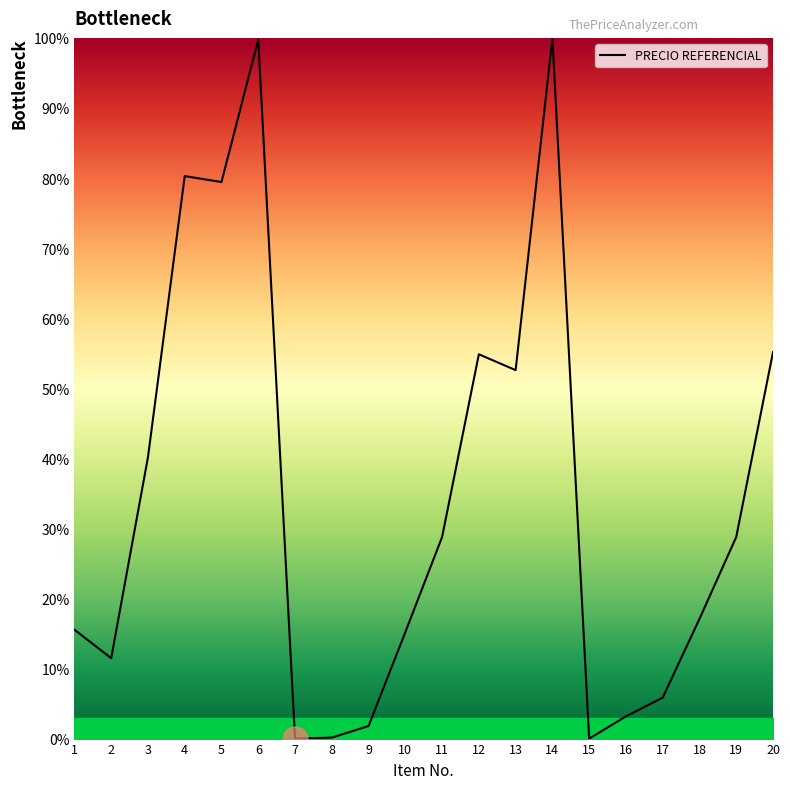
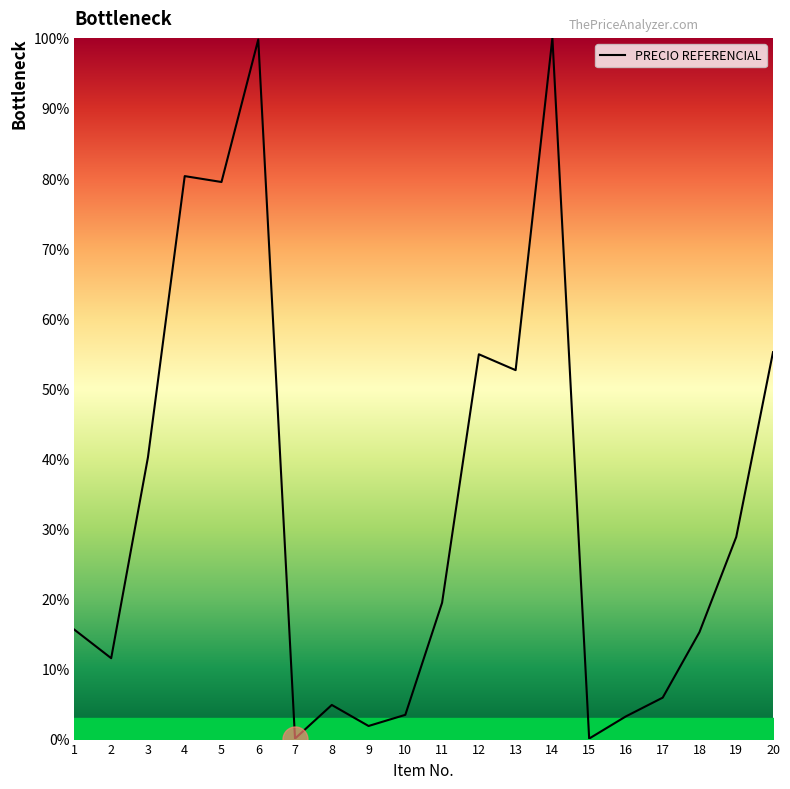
  {
    "PRECIO REFERENCIAL": {
      "1": "16%",
      "2": "11%",
      "3": "40%",
      "4": "80%",
      "5": "79%",
      "6": "100%",
-     "8": "0%",
+     "8": "5%",
      "9": "2%",
-     "10": "15%",
-     "11": "29%",
+     "10": "3%",
+     "11": "19%",
      "12": "55%",
      "13": "53%",
      "14": "100%",
      "15": "0%",
      "16": "3%",
      "17": "6%",
-     "18": "17%",
+     "18": "15%",
      "19": "29%",
      "20": "55%"
    }
  }
